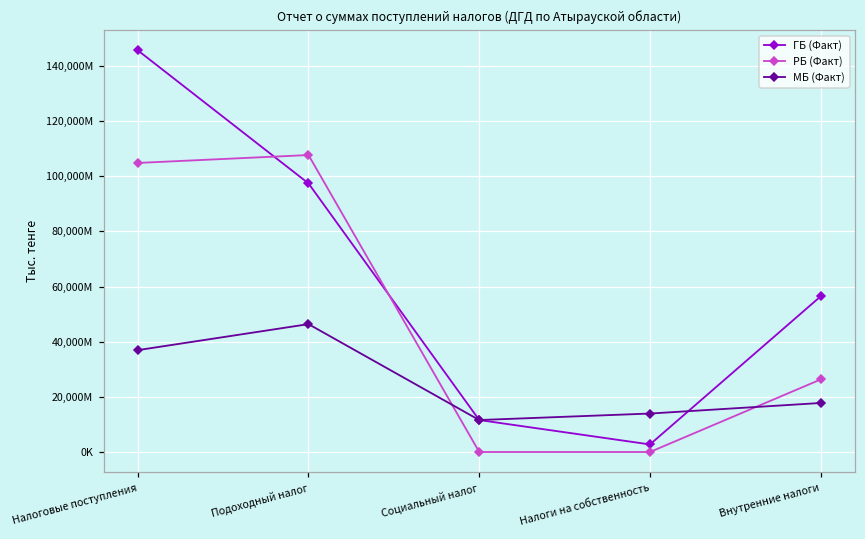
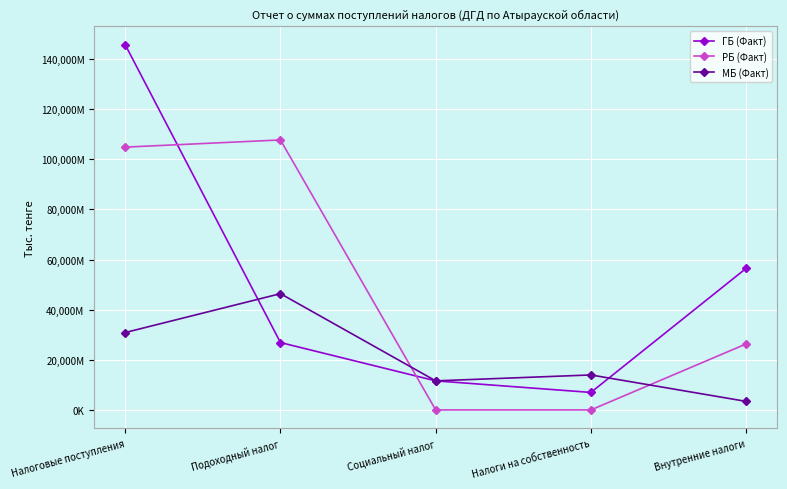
  {
    "ГБ (Факт)": {
      "Налоговые поступления": "146,000,000,000",
-     "Подоходный налог": "97,000,000,000",
-     "Налоги на собственность": "3,000,000,000",
+     "Подоходный налог": "27,000,000,000",
+     "Налоги на собственность": "7,000,000,000",
      "Внутренние налоги": "56,000,000,000"
    },
    "РБ (Факт)": {
      "Налоговые поступления": "105,000,000,000",
      "Подоходный налог": "108,000,000,000",
      "Социальный налог": "0",
      "Налоги на собственность": "0",
      "Внутренние налоги": "26,000,000,000"
    },
    "МБ (Факт)": {
-     "Налоговые поступления": "37,000,000,000",
+     "Налоговые поступления": "31,000,000,000",
      "Подоходный налог": "46,000,000,000",
      "Налоги на собственность": "14,000,000,000",
-     "Внутренние налоги": "18,000,000,000"
+     "Внутренние налоги": "3,000,000,000"
    }
  }
